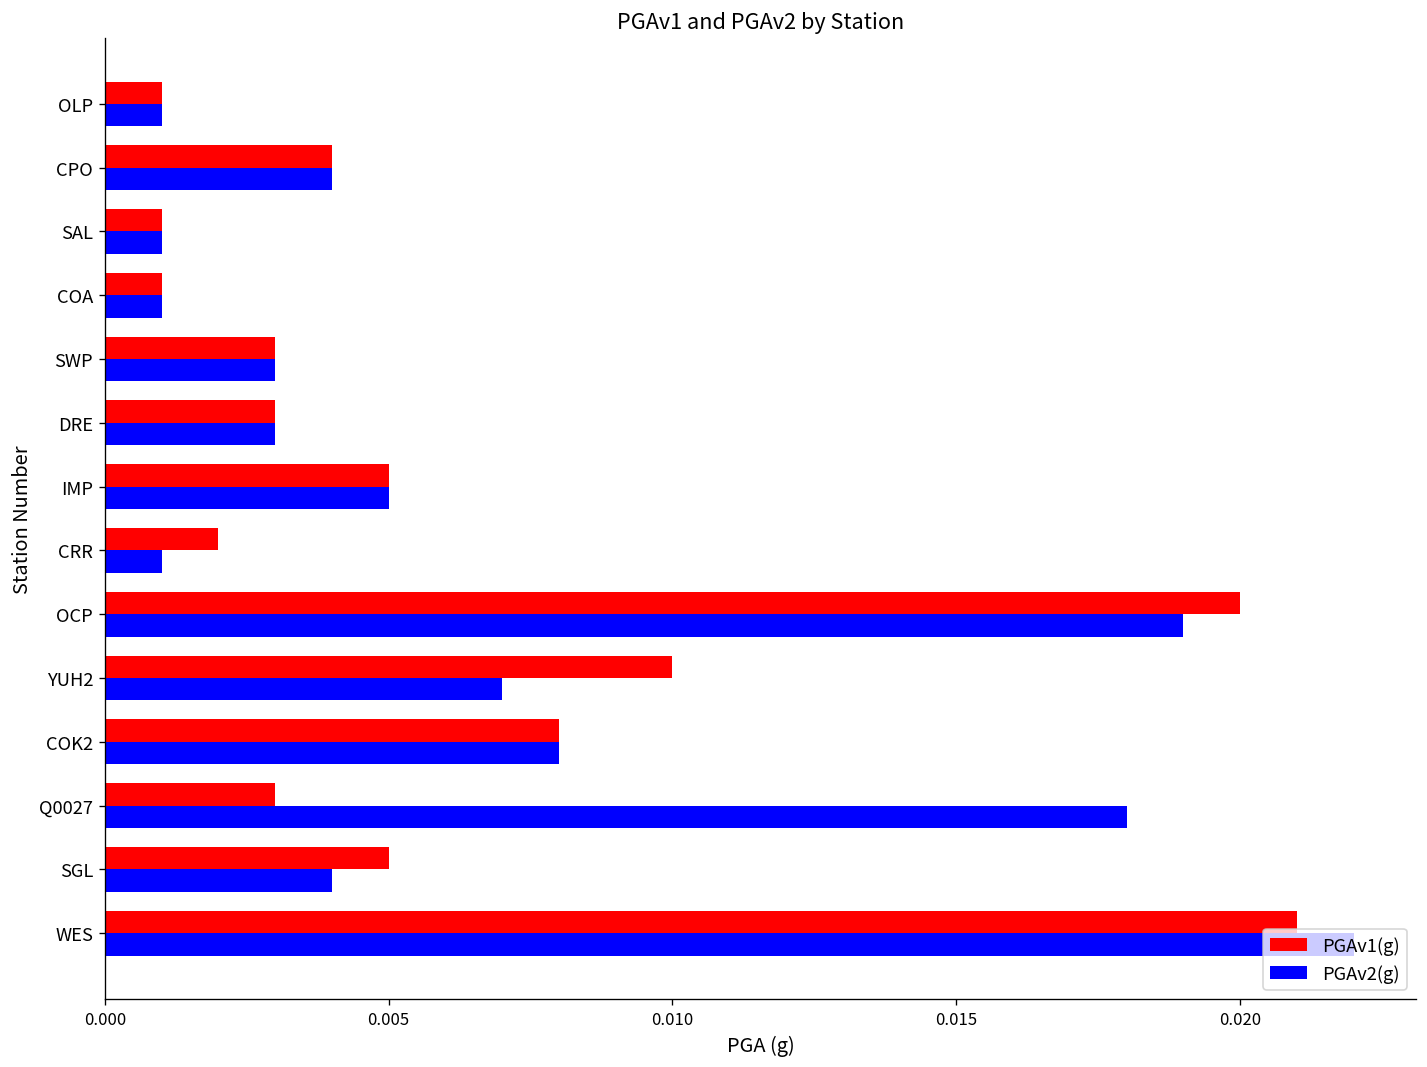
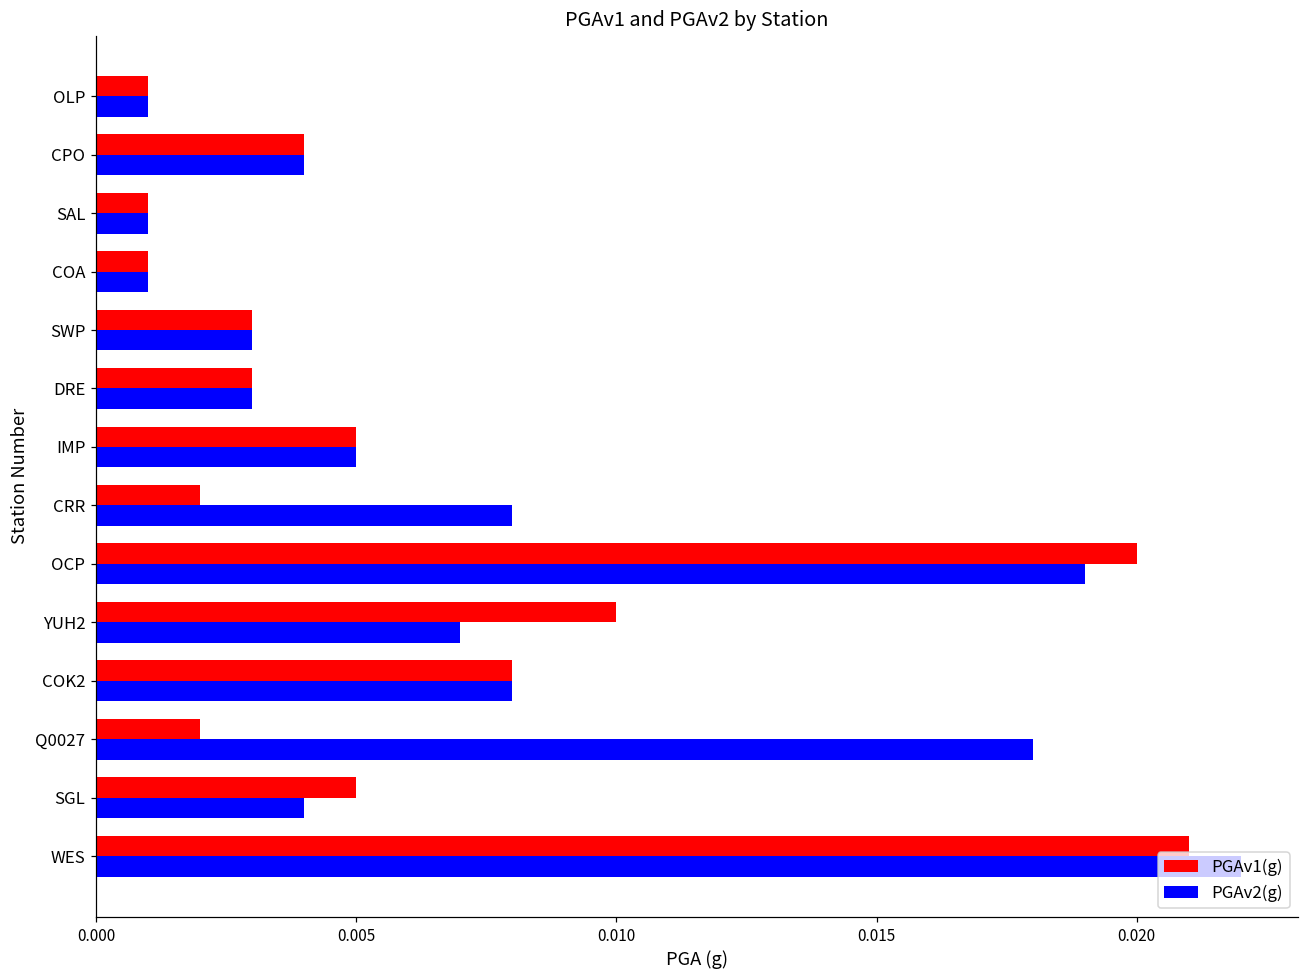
  {
    "PGAv1(g)": {
      "OLP": 0.001,
      "CPO": 0.004,
      "SAL": 0.001,
      "COA": 0.001,
      "SWP": 0.003,
      "DRE": 0.003,
      "IMP": 0.005,
      "CRR": 0.002,
      "OCP": 0.020,
      "YUH2": 0.010,
      "COK2": 0.008,
-     "Q0027": 0.003,
+     "Q0027": 0.002,
      "SGL": 0.005,
      "WES": 0.021
    },
    "PGAv2(g)": {
      "OLP": 0.001,
      "CPO": 0.004,
      "SAL": 0.001,
      "COA": 0.001,
      "SWP": 0.003,
      "DRE": 0.003,
      "IMP": 0.005,
-     "CRR": 0.001,
+     "CRR": 0.008,
      "OCP": 0.019,
      "YUH2": 0.007,
      "COK2": 0.008,
      "Q0027": 0.018,
      "SGL": 0.004
    }
  }
